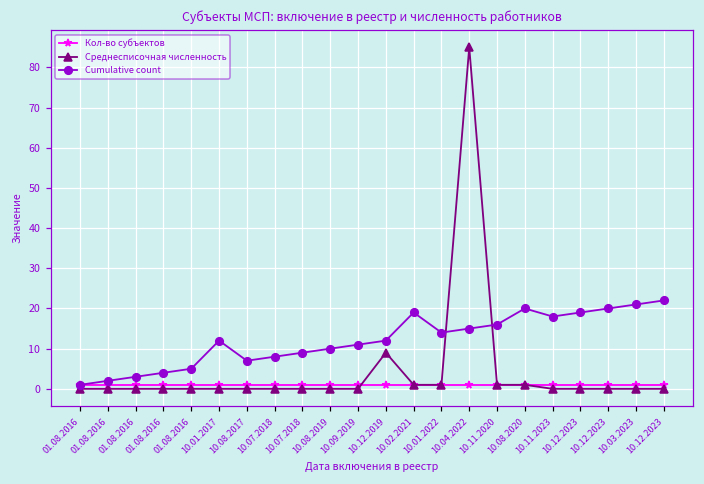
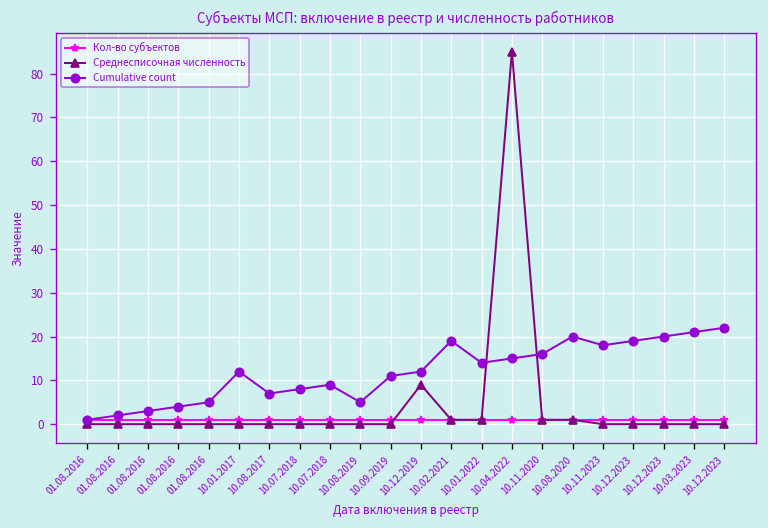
  {
    "Кол-во субъектов": {
      "10.01.2017": 1,
      "10.08.2017": 1,
      "10.08.2019": 1,
      "10.09.2019": 1,
      "10.12.2019": 1,
      "10.04.2022": 1,
      "10.11.2023": 1,
      "10.03.2023": 1
    },
    "Среднесписочная численность": {
      "10.01.2017": 0,
      "10.08.2017": 0,
      "10.08.2019": 0,
      "10.09.2019": 0,
      "10.12.2019": 9,
      "10.04.2022": 85,
      "10.11.2023": 0,
      "10.03.2023": 0
    },
    "Cumulative count": {
      "10.01.2017": 12,
      "10.08.2017": 7,
-     "10.08.2019": 10,
+     "10.08.2019": 5,
      "10.09.2019": 11,
      "10.12.2019": 12,
      "10.02.2021": 19,
      "10.01.2022": 14,
      "10.04.2022": 15,
      "10.11.2020": 16,
      "10.08.2020": 20,
      "10.11.2023": 18,
      "10.03.2023": 21
    }
  }
